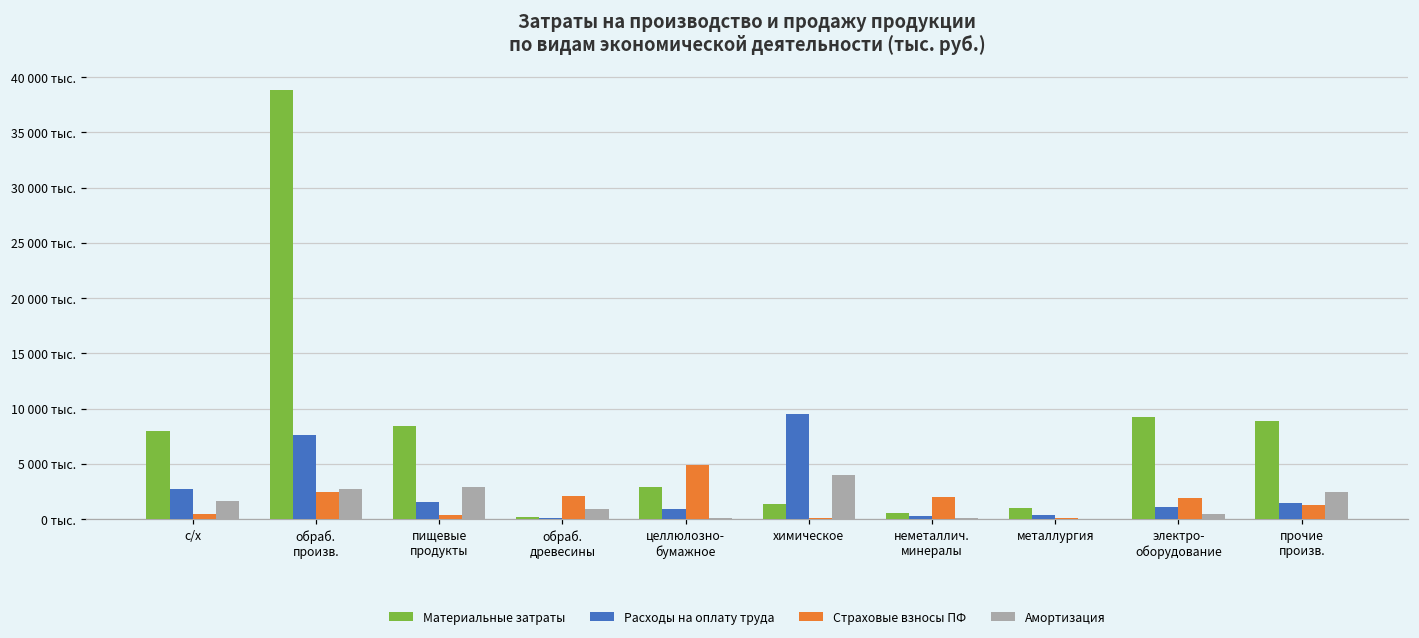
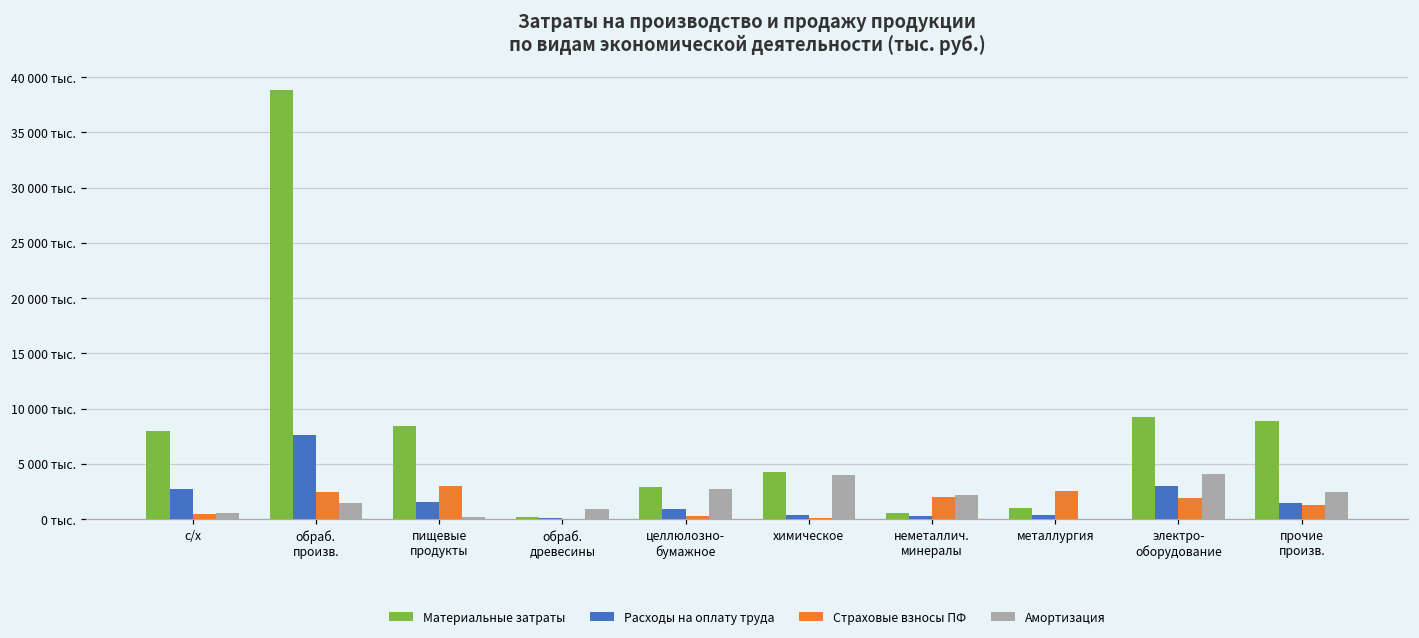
  {
    "Материальные затраты": {
      "с/х": "7900 тыс.",
      "обраб. произв.": "38800 тыс.",
      "пищевые продукты": "8400 тыс.",
      "целлюлозно- бумажное": "2900 тыс.",
-     "химическое": "1300 тыс.",
+     "химическое": "4300 тыс.",
      "неметаллич. минералы": "500 тыс.",
      "металлургия": "1000 тыс.",
      "электро- оборудование": "9200 тыс.",
      "прочие произв.": "8900 тыс."
    },
    "Расходы на оплату труда": {
      "с/х": "2800 тыс.",
      "обраб. произв.": "7600 тыс.",
      "пищевые продукты": "1500 тыс.",
      "целлюлозно- бумажное": "900 тыс.",
-     "химическое": "9500 тыс.",
+     "химическое": "300 тыс.",
      "неметаллич. минералы": "300 тыс.",
      "металлургия": "400 тыс.",
-     "электро- оборудование": "1100 тыс.",
+     "электро- оборудование": "3000 тыс.",
      "прочие произв.": "1400 тыс."
    },
    "Страховые взносы ПФ": {
      "с/х": "400 тыс.",
      "обраб. произв.": "2400 тыс.",
-     "пищевые продукты": "400 тыс.",
-     "обраб. древесины": "2100 тыс.",
-     "целлюлозно- бумажное": "4900 тыс.",
+     "пищевые продукты": "3000 тыс.",
+     "обраб. древесины": "0 тыс.",
+     "целлюлозно- бумажное": "200 тыс.",
      "неметаллич. минералы": "1900 тыс.",
-     "металлургия": "100 тыс.",
+     "металлургия": "2600 тыс.",
      "электро- оборудование": "1900 тыс.",
      "прочие произв.": "1300 тыс."
    },
    "Амортизация": {
-     "с/х": "1600 тыс.",
-     "обраб. произв.": "2700 тыс.",
-     "пищевые продукты": "2900 тыс.",
+     "с/х": "500 тыс.",
+     "обраб. произв.": "1400 тыс.",
+     "пищевые продукты": "200 тыс.",
      "обраб. древесины": "900 тыс.",
-     "целлюлозно- бумажное": "100 тыс.",
+     "целлюлозно- бумажное": "2700 тыс.",
      "химическое": "4000 тыс.",
-     "неметаллич. минералы": "100 тыс.",
-     "электро- оборудование": "400 тыс.",
+     "неметаллич. минералы": "2200 тыс.",
+     "электро- оборудование": "4000 тыс.",
      "прочие произв.": "2500 тыс."
    }
  }
